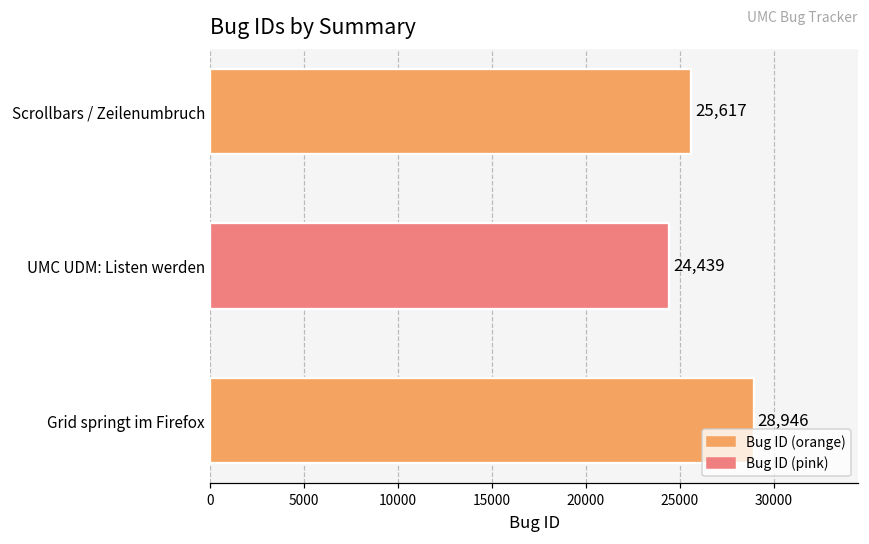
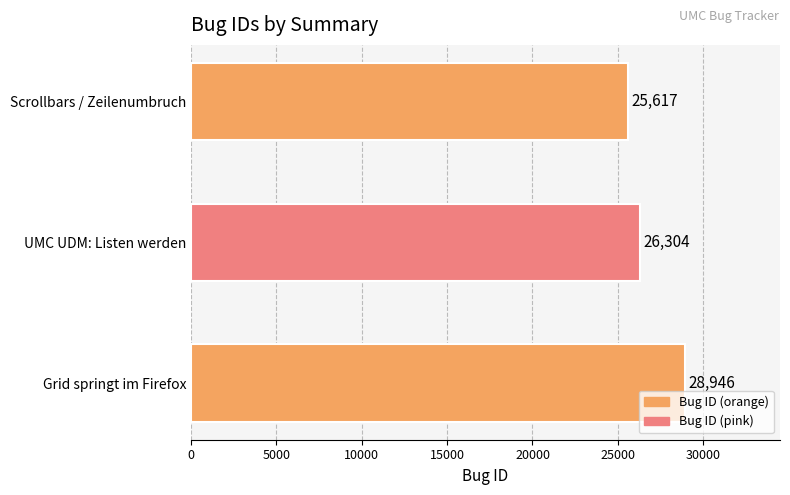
  {
    "Scrollbars / Zeilenumbruch": "25,617",
-   "UMC UDM: Listen werden": "24,439"
+   "UMC UDM: Listen werden": "26,304"
  }
